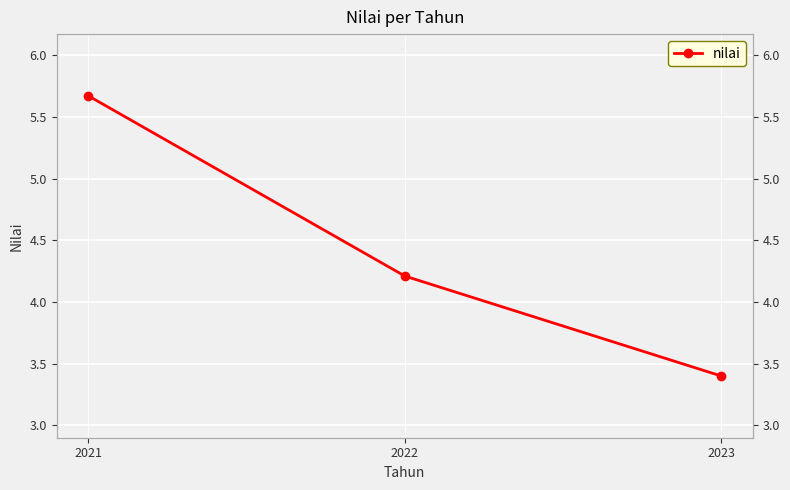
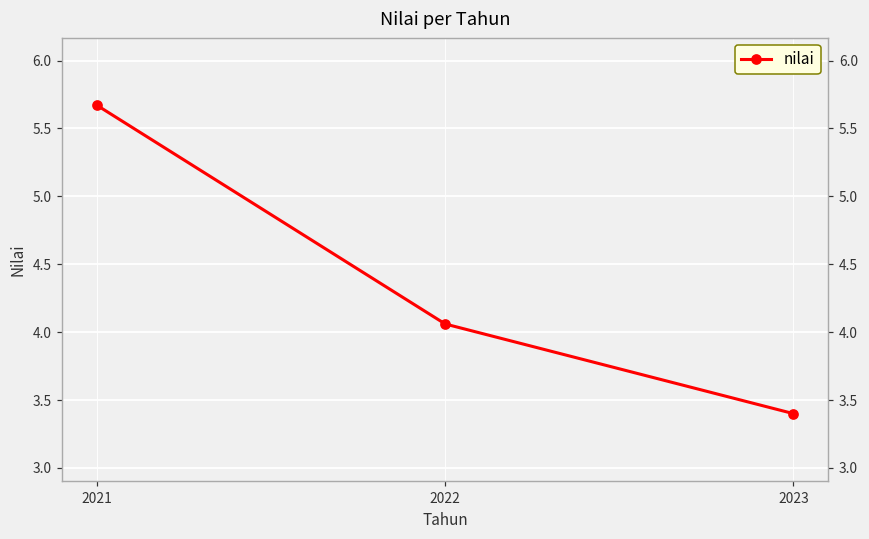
  {
    "2021": 5.67,
-   "2022": 4.21,
+   "2022": 4.06,
    "2023": 3.40
  }
